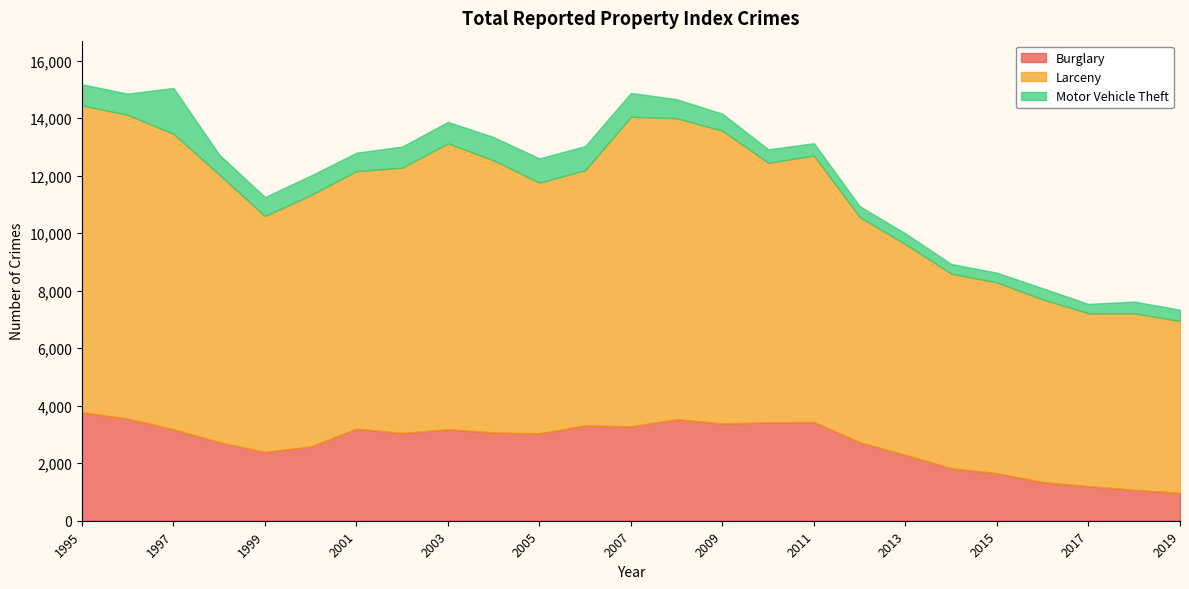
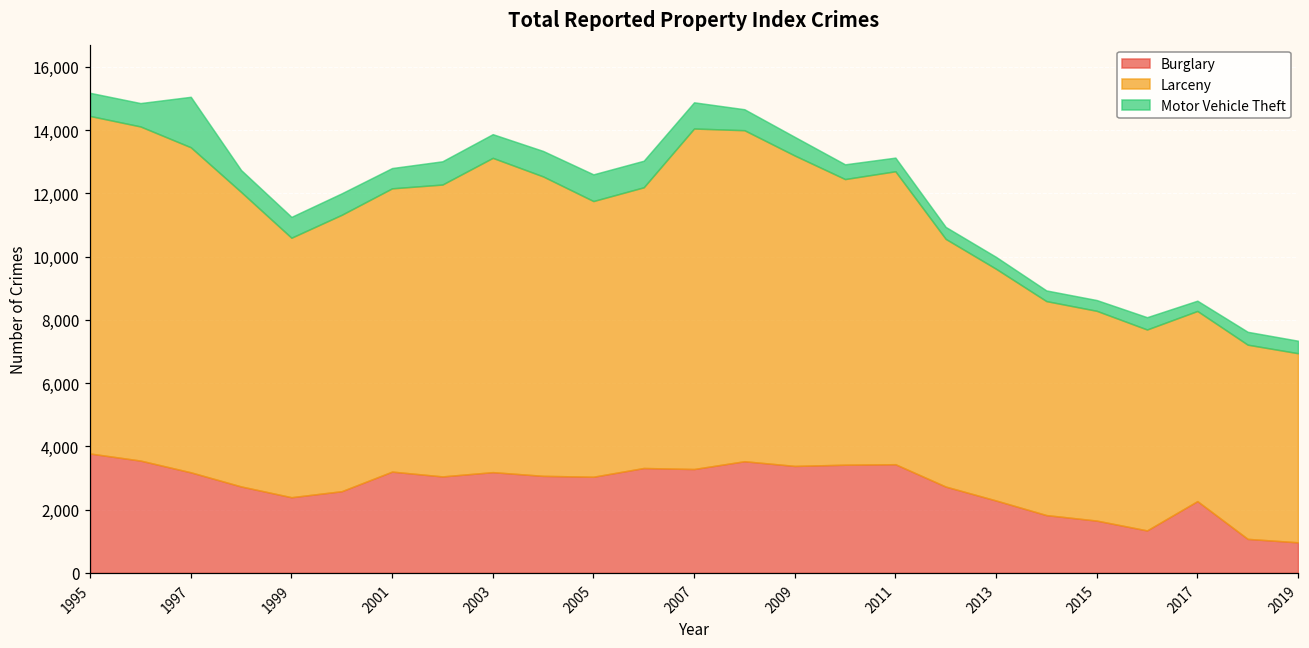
  {
    "Burglary": {
      "1995": "3,800",
      "1997": "3,200",
      "1999": "2,400",
      "2001": "3,200",
      "2003": "3,200",
      "2005": "3,000",
      "2007": "3,300",
      "2009": "3,400",
      "2011": "3,400",
      "2013": "2,300",
      "2015": "1,700",
-     "2017": "1,200",
+     "2017": "2,300",
      "2019": "1,000"
    },
    "Larceny": {
      "1995": "10,700",
      "1997": "10,300",
      "1999": "8,200",
      "2001": "9,000",
      "2003": "9,900",
      "2005": "8,700",
      "2007": "10,800",
-     "2009": "10,200",
+     "2009": "9,800",
      "2011": "9,300",
      "2013": "7,300",
      "2015": "6,600",
      "2017": "6,000",
      "2019": "6,000"
    },
    "Motor Vehicle Theft": {
      "1995": "700",
      "1997": "1,600",
      "1999": "700",
      "2001": "600",
      "2003": "700",
      "2005": "800",
      "2007": "800",
      "2009": "600",
      "2011": "400",
      "2013": "400",
      "2015": "300",
      "2017": "300",
      "2019": "400"
    }
  }
